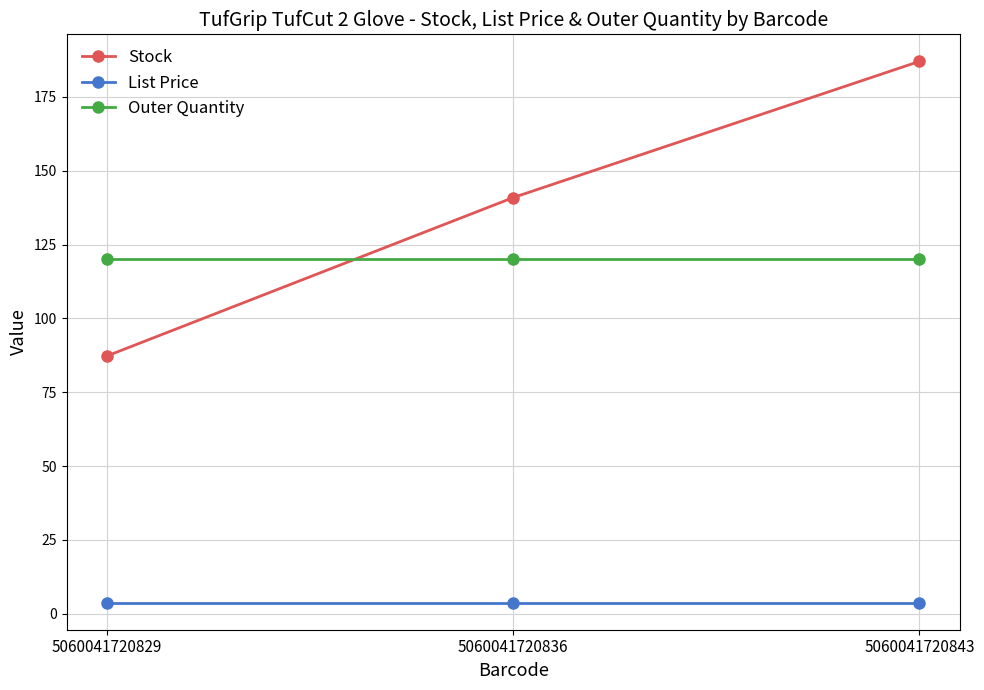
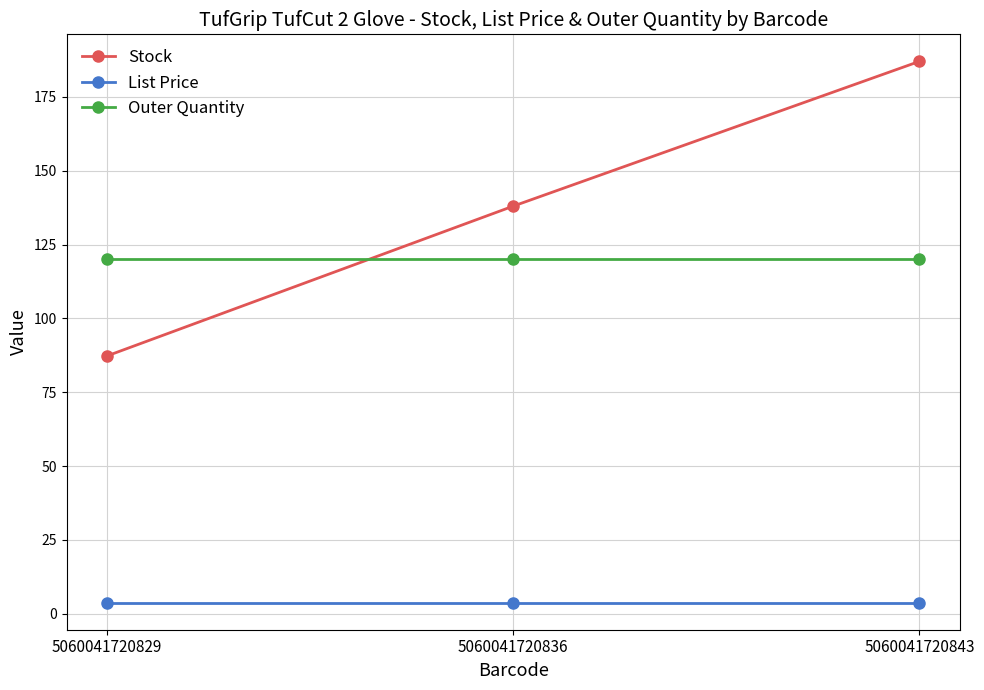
  {
    "Stock": {
      "5060041720829": 87,
-     "5060041720836": 141,
+     "5060041720836": 138,
      "5060041720843": 187
    },
    "List Price": {
      "5060041720829": 4,
      "5060041720836": 4,
      "5060041720843": 4
    },
    "Outer Quantity": {
      "5060041720829": 120,
      "5060041720836": 120,
      "5060041720843": 120
    }
  }
